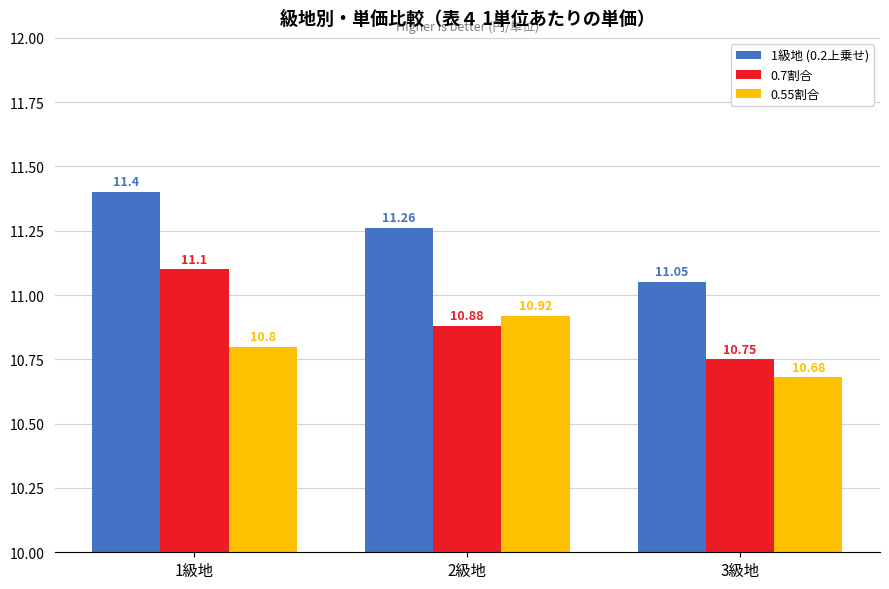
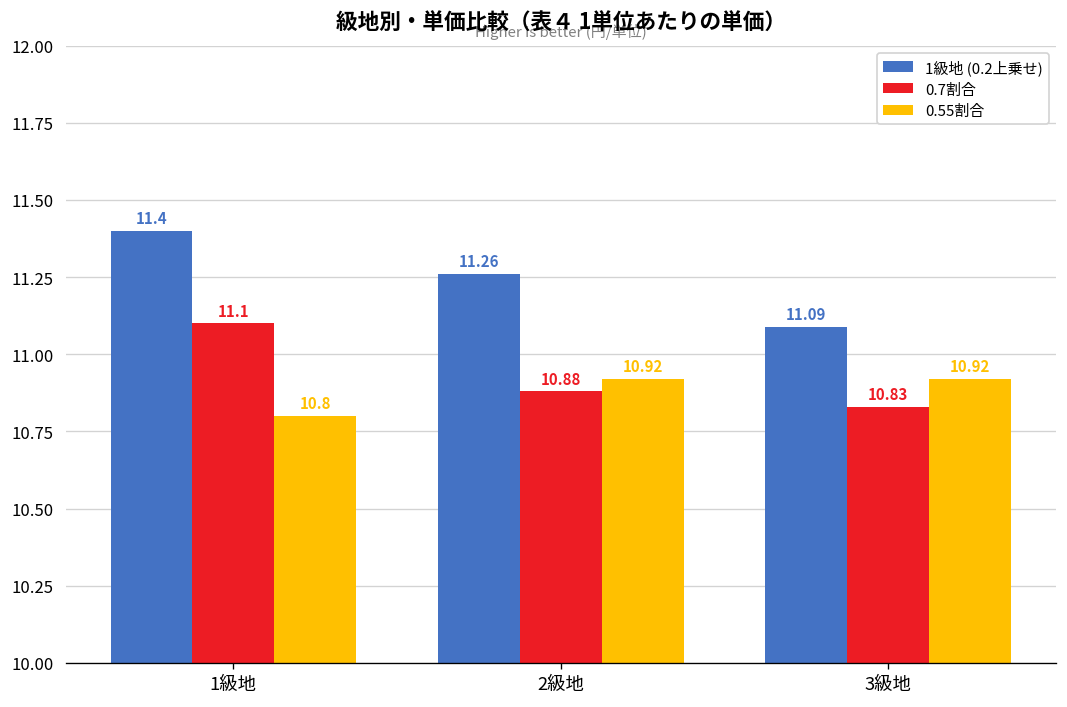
  {
    "1級地 (0.2上乗せ)": {
      "1級地": 11.4,
      "2級地": 11.26,
-     "3級地": 11.05
+     "3級地": 11.09
    },
    "0.7割合": {
      "1級地": 11.1,
      "2級地": 10.88,
-     "3級地": 10.75
+     "3級地": 10.83
    },
    "0.55割合": {
      "1級地": 10.8,
      "2級地": 10.92,
-     "3級地": 10.68
+     "3級地": 10.92
    }
  }
